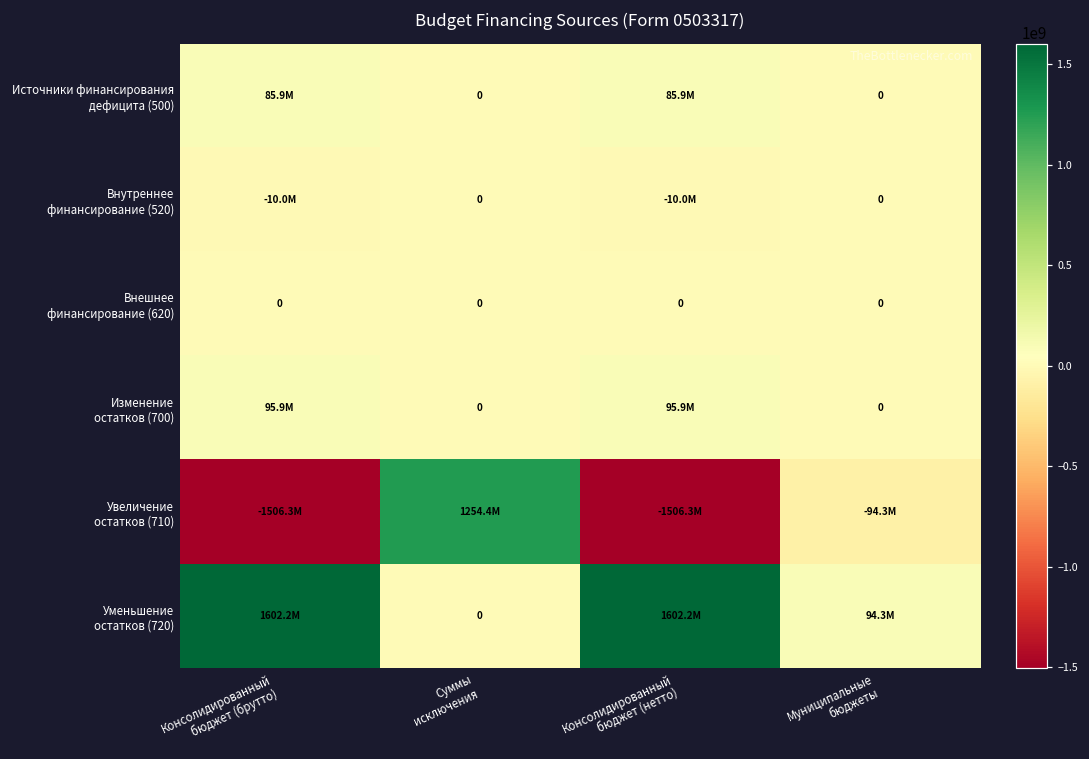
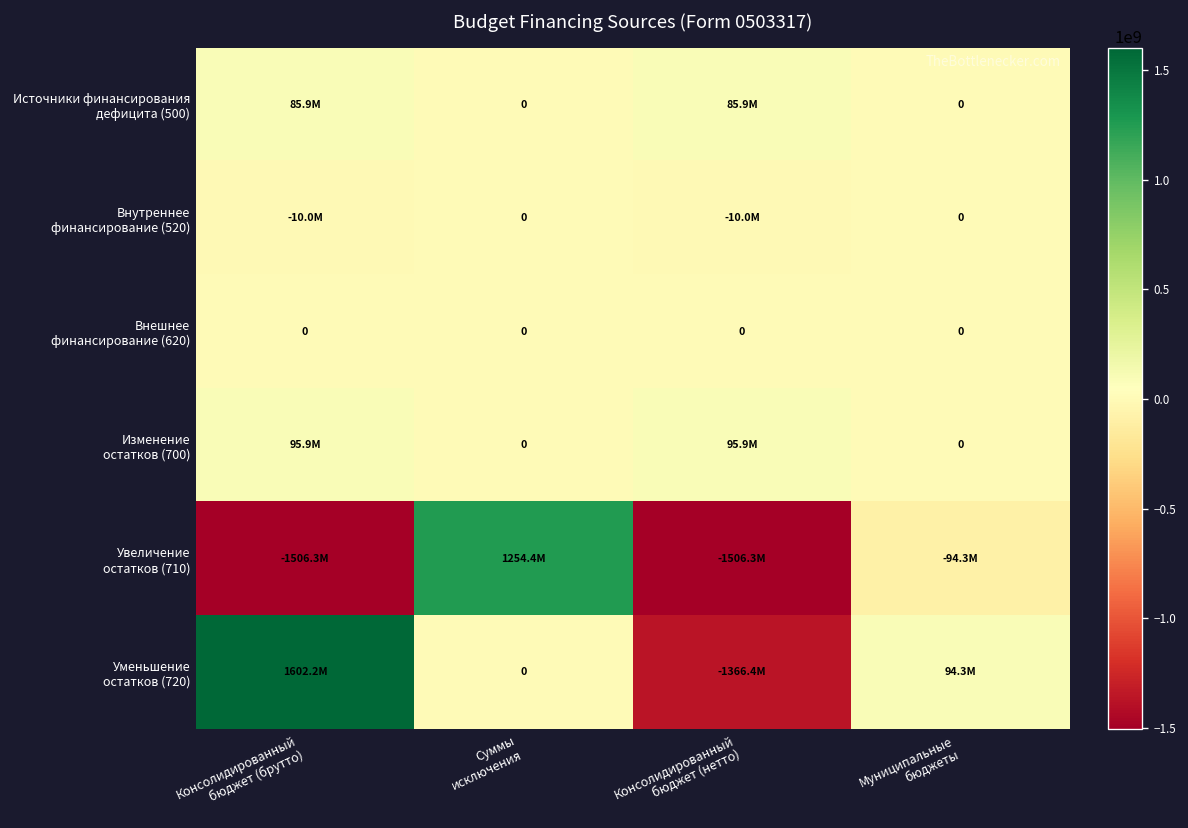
  {
    "Источники финансирования дефицита (500)": {
      "Консолидированный бюджет (брутто)": "85.9M",
      "Суммы исключения": "0",
      "Консолидированный бюджет (нетто)": "85.9M",
      "Муниципальные бюджеты": "0"
    },
    "Внутреннее финансирование (520)": {
      "Консолидированный бюджет (брутто)": "-10.0M",
      "Суммы исключения": "0",
      "Консолидированный бюджет (нетто)": "-10.0M",
      "Муниципальные бюджеты": "0"
    },
    "Внешнее финансирование (620)": {
      "Консолидированный бюджет (брутто)": "0",
      "Суммы исключения": "0",
      "Консолидированный бюджет (нетто)": "0",
      "Муниципальные бюджеты": "0"
    },
    "Изменение остатков (700)": {
      "Консолидированный бюджет (брутто)": "95.9M",
      "Суммы исключения": "0",
      "Консолидированный бюджет (нетто)": "95.9M",
      "Муниципальные бюджеты": "0"
    },
    "Увеличение остатков (710)": {
      "Консолидированный бюджет (брутто)": "-1506.3M",
      "Суммы исключения": "1254.4M",
      "Консолидированный бюджет (нетто)": "-1506.3M",
      "Муниципальные бюджеты": "-94.3M"
    },
    "Уменьшение остатков (720)": {
      "Консолидированный бюджет (брутто)": "1602.2M",
      "Суммы исключения": "0",
-     "Консолидированный бюджет (нетто)": "1602.2M",
+     "Консолидированный бюджет (нетто)": "-1366.4M",
      "Муниципальные бюджеты": "94.3M"
    }
  }
